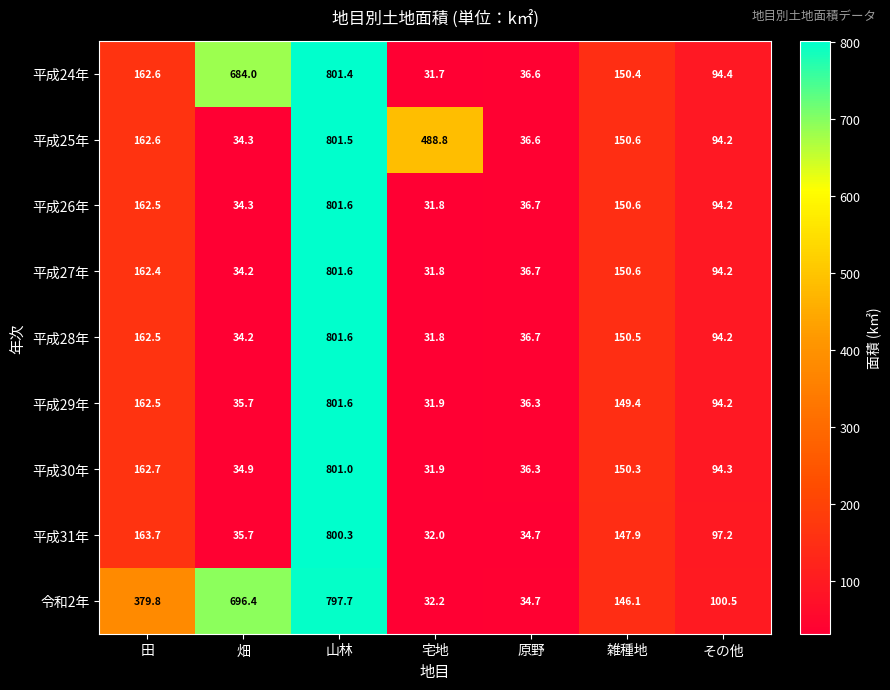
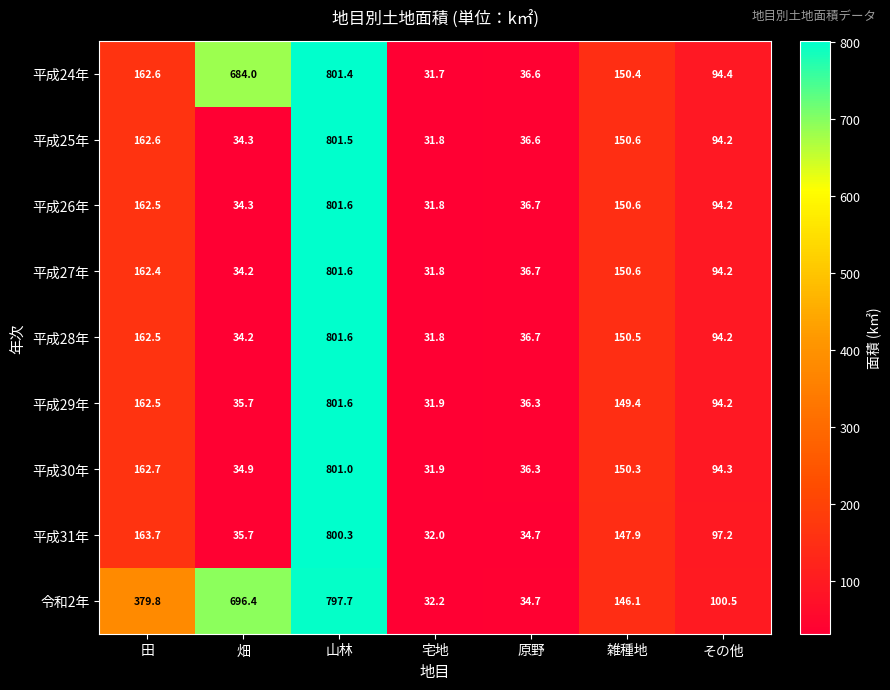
  {
    "平成24年": {
      "田": 162.6,
      "畑": 684.0,
      "山林": 801.4,
      "宅地": 31.7,
      "原野": 36.6,
      "雑種地": 150.4,
      "その他": 94.4
    },
    "平成25年": {
      "田": 162.6,
      "畑": 34.3,
      "山林": 801.5,
-     "宅地": 488.8,
+     "宅地": 31.8,
      "原野": 36.6,
      "雑種地": 150.6,
      "その他": 94.2
    },
    "平成26年": {
      "田": 162.5,
      "畑": 34.3,
      "山林": 801.6,
      "宅地": 31.8,
      "原野": 36.7,
      "雑種地": 150.6,
      "その他": 94.2
    },
    "平成27年": {
      "田": 162.4,
      "畑": 34.2,
      "山林": 801.6,
      "宅地": 31.8,
      "原野": 36.7,
      "雑種地": 150.6,
      "その他": 94.2
    },
    "平成28年": {
      "田": 162.5,
      "畑": 34.2,
      "山林": 801.6,
      "宅地": 31.8,
      "原野": 36.7,
      "雑種地": 150.5,
      "その他": 94.2
    },
    "平成29年": {
      "田": 162.5,
      "畑": 35.7,
      "山林": 801.6,
      "宅地": 31.9,
      "原野": 36.3,
      "雑種地": 149.4,
      "その他": 94.2
    },
    "平成30年": {
      "田": 162.7,
      "畑": 34.9,
      "山林": 801.0,
      "宅地": 31.9,
      "原野": 36.3,
      "雑種地": 150.3,
      "その他": 94.3
    },
    "平成31年": {
      "田": 163.7,
      "畑": 35.7,
      "山林": 800.3,
      "宅地": 32.0,
      "原野": 34.7,
      "雑種地": 147.9,
      "その他": 97.2
    },
    "令和2年": {
      "田": 379.8,
      "畑": 696.4,
      "山林": 797.7,
      "宅地": 32.2,
      "原野": 34.7,
      "雑種地": 146.1,
      "その他": 100.5
    }
  }
